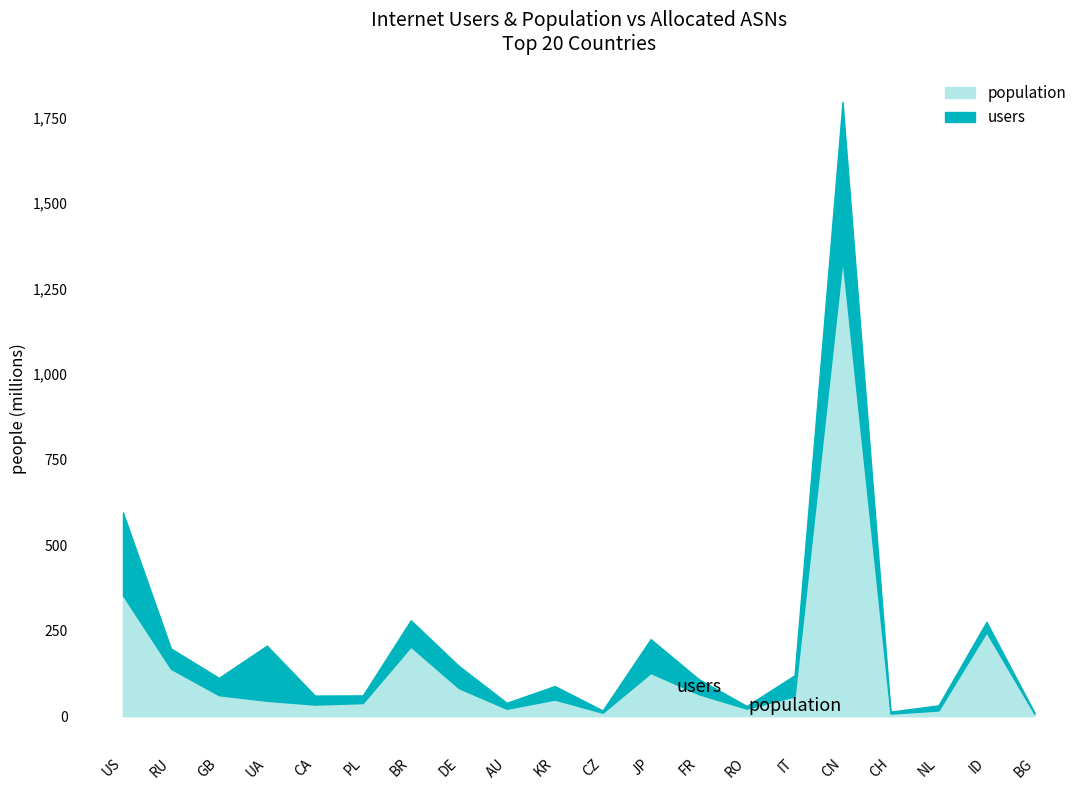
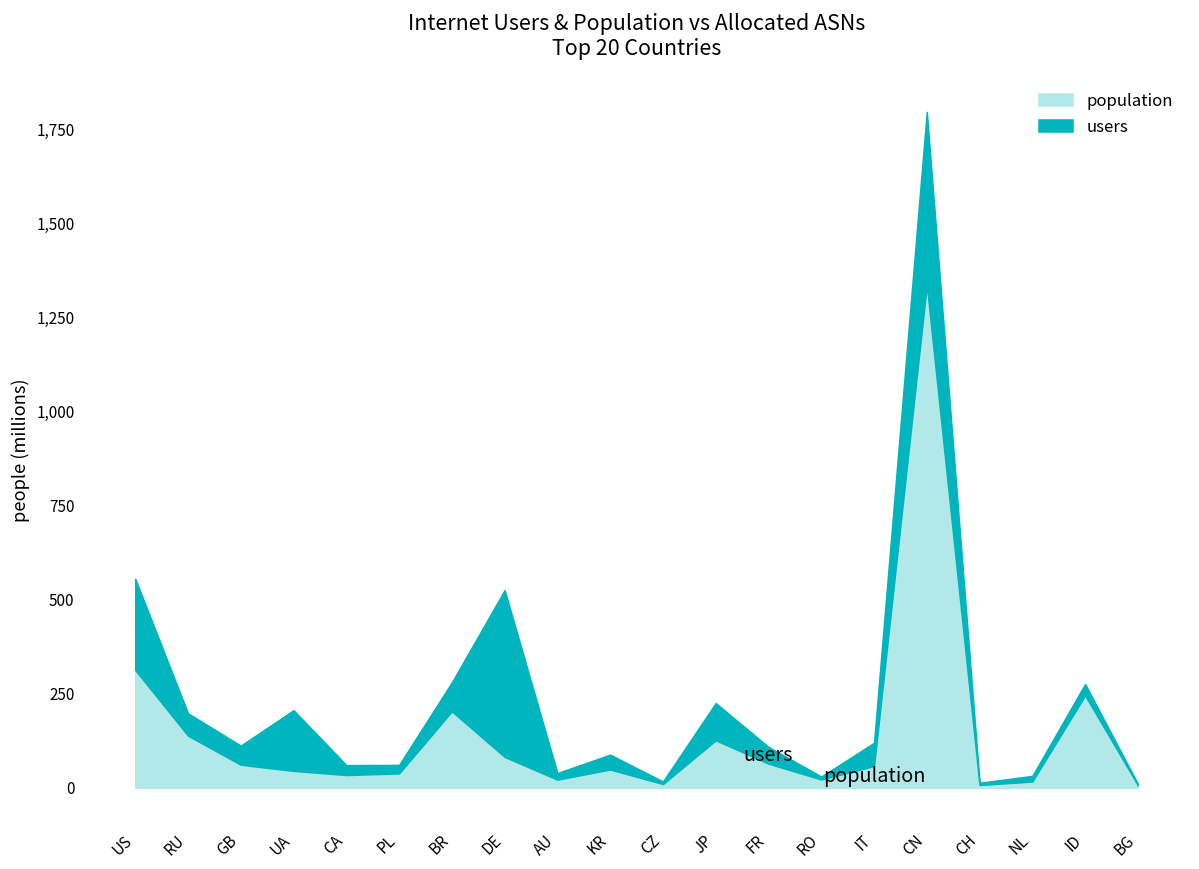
  {
    "population": {
-     "US": 350
+     "US": 310
    },
    "users": {
      "US": 240,
      "RU": 60,
      "GB": 50,
      "UA": 160,
      "CA": 30,
      "PL": 20,
      "BR": 80,
-     "DE": 70,
+     "DE": 440,
      "AU": 20,
      "KR": 40,
      "JP": 100,
      "FR": 40,
      "RO": 10,
      "IT": 60,
      "CN": 460,
      "NL": 10,
      "ID": 30
    }
  }
